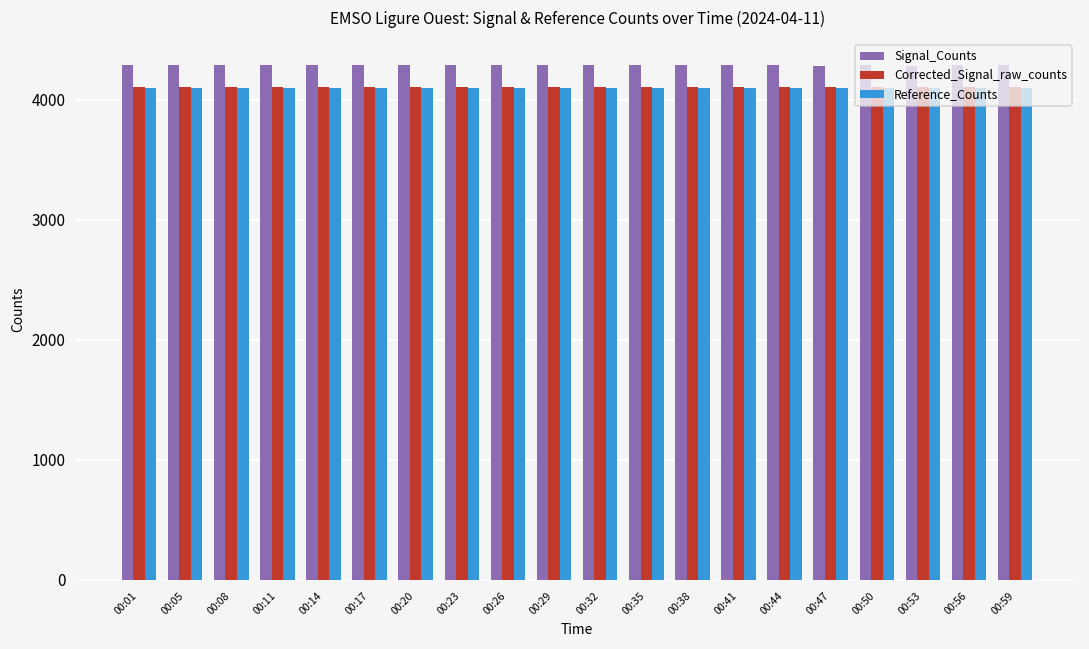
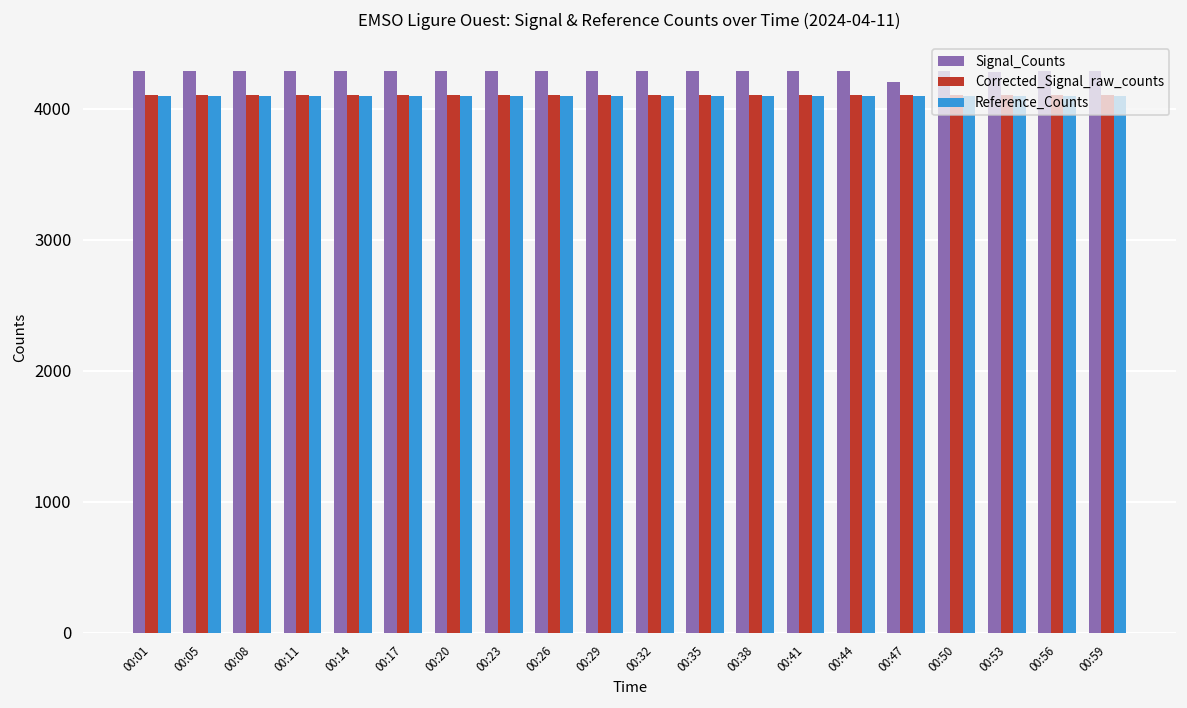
  {
    "Signal_Counts": {
      "00:01": 4290,
      "00:05": 4290,
      "00:08": 4290,
      "00:11": 4290,
      "00:14": 4290,
      "00:17": 4290,
      "00:20": 4290,
      "00:23": 4290,
      "00:26": 4290,
      "00:29": 4290,
      "00:32": 4290,
      "00:35": 4290,
      "00:38": 4290,
      "00:41": 4290,
      "00:44": 4290,
-     "00:47": 4290
+     "00:47": 4210
    },
    "Corrected_Signal_raw_counts": {
      "00:01": 4110,
      "00:05": 4110,
      "00:08": 4100,
      "00:11": 4110,
      "00:14": 4110,
      "00:17": 4110,
      "00:20": 4110,
      "00:23": 4110,
      "00:26": 4110,
      "00:29": 4110,
      "00:32": 4110,
      "00:35": 4110,
      "00:38": 4110,
      "00:41": 4110,
      "00:44": 4110,
      "00:47": 4100
    },
    "Reference_Counts": {
      "00:01": 4100,
      "00:05": 4100,
      "00:08": 4100,
      "00:11": 4100,
      "00:14": 4100,
      "00:17": 4100,
      "00:20": 4100,
      "00:23": 4100,
      "00:26": 4100,
      "00:29": 4100,
      "00:32": 4100,
      "00:35": 4100,
      "00:38": 4100,
      "00:41": 4100,
      "00:44": 4100,
      "00:47": 4100
    }
  }
